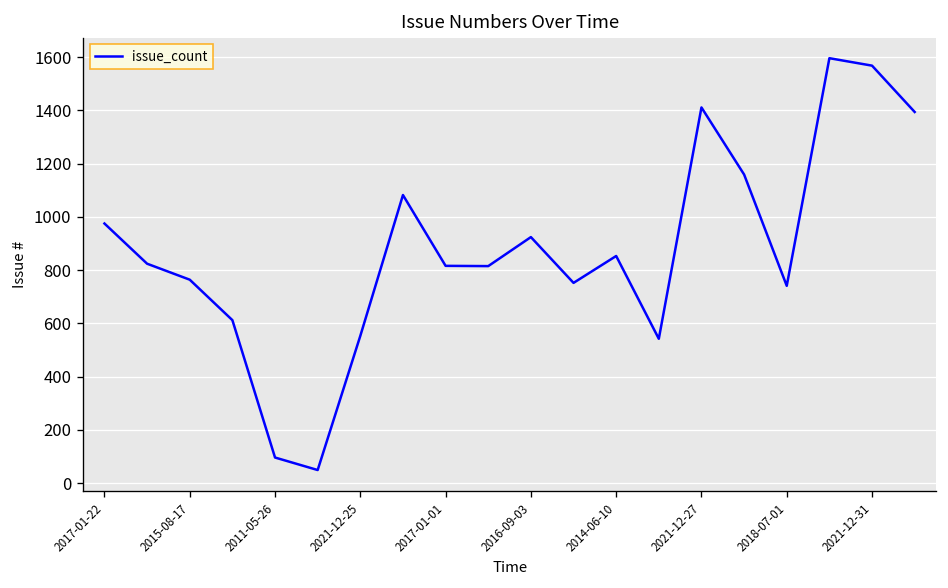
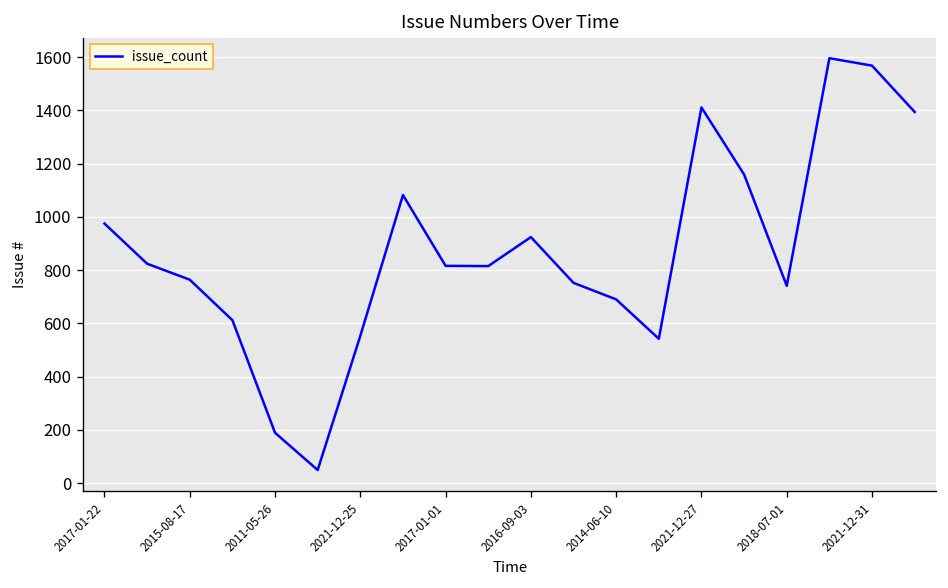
  {
    "2017-01-22": 980,
    "2015-08-17": 760,
-   "2011-05-26": 100,
+   "2011-05-26": 190,
    "2021-12-25": 550,
    "2017-01-01": 820,
    "2016-09-03": 920,
-   "2014-06-10": 850,
+   "2014-06-10": 690,
    "2021-12-27": 1410,
    "2018-07-01": 740
  }
